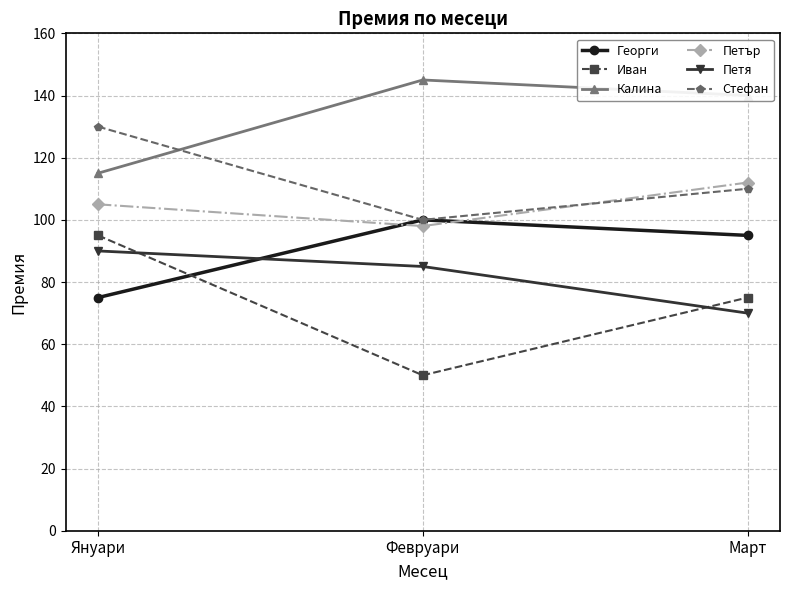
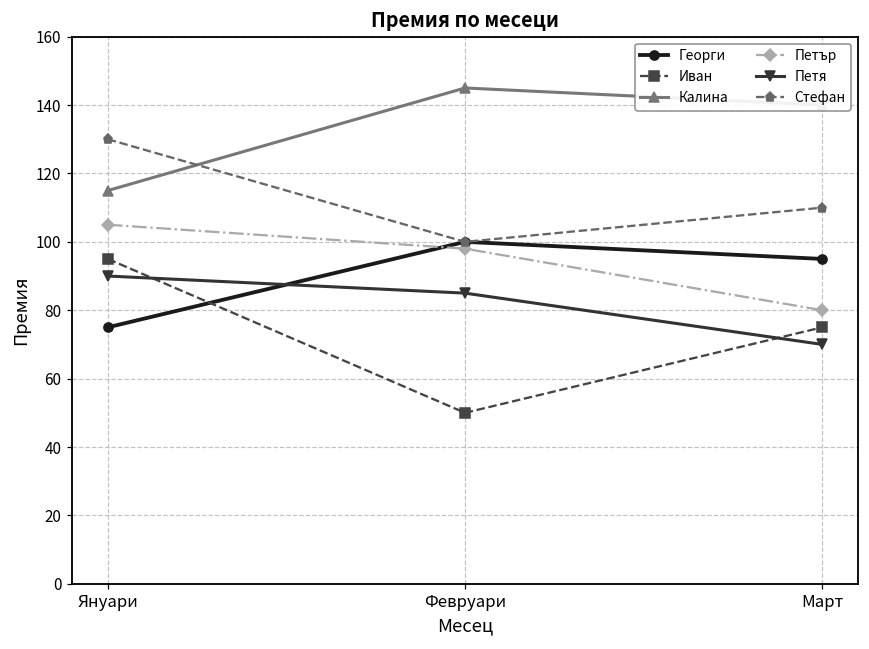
  {
    "Петър": {
      "Януари": 105,
      "Февруари": 98,
-     "Март": 112
+     "Март": 80
    }
  }
